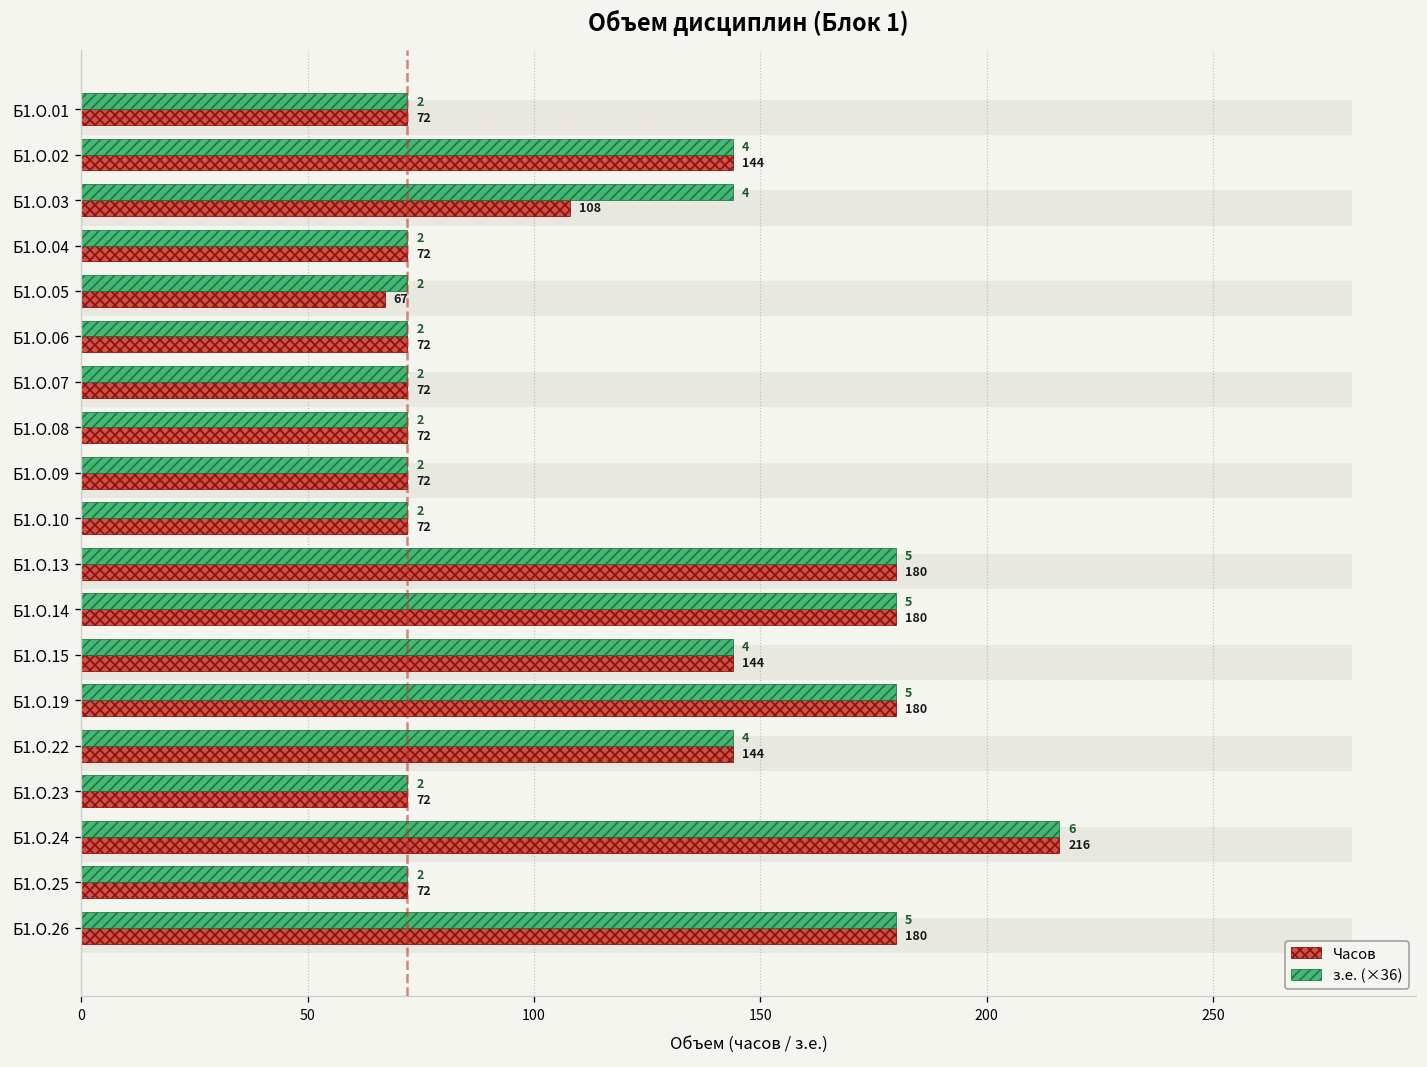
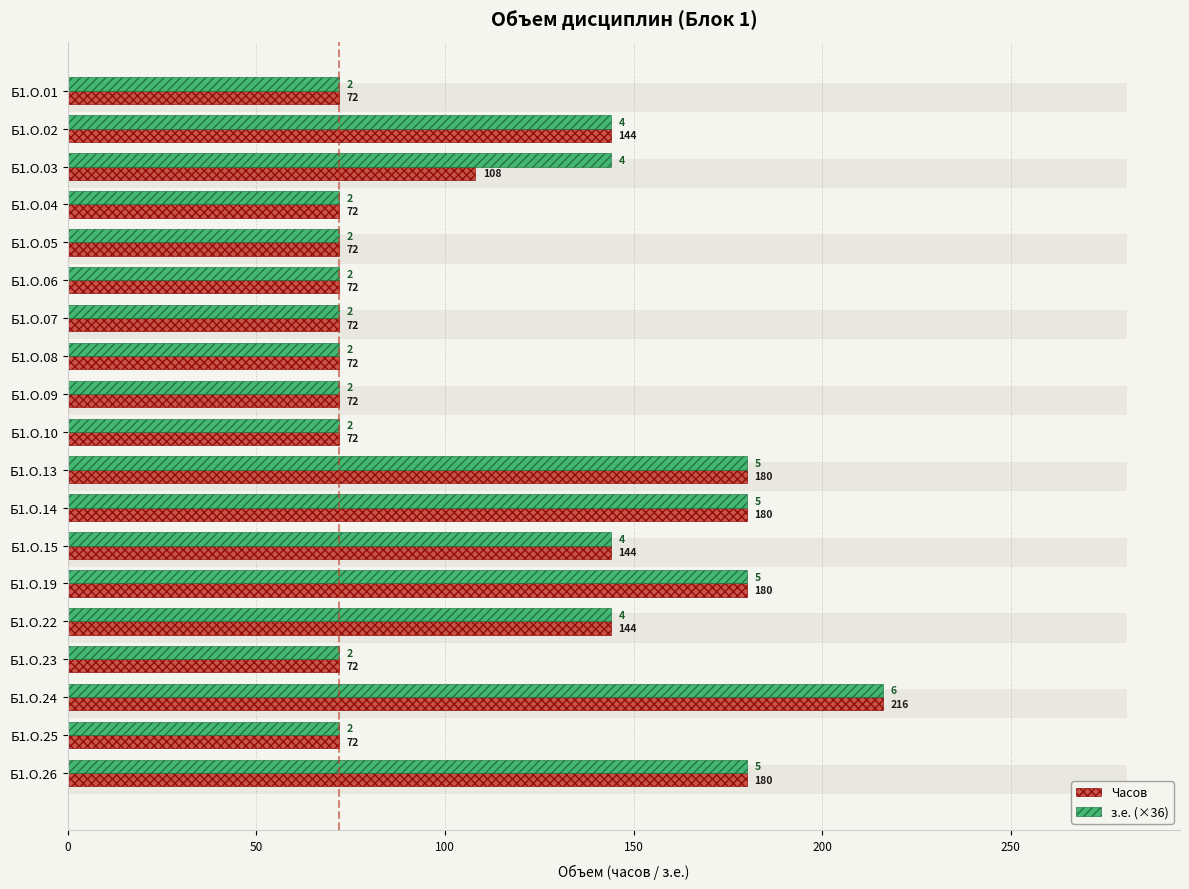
  {
    "Часов": {
-     "Б1.О.05": 67
+     "Б1.О.05": 72
    }
  }
